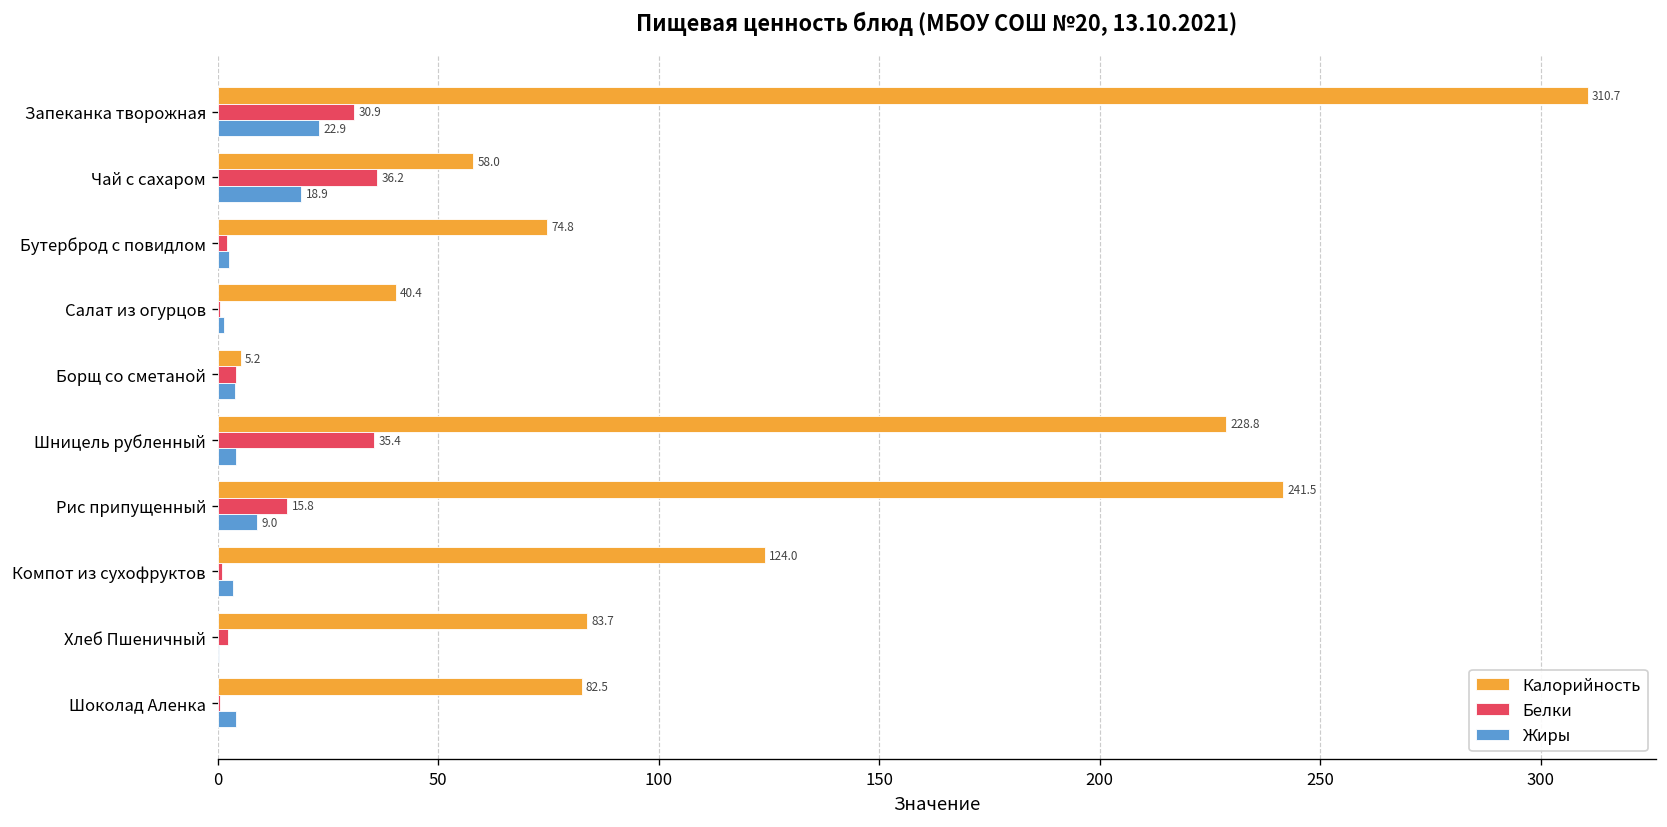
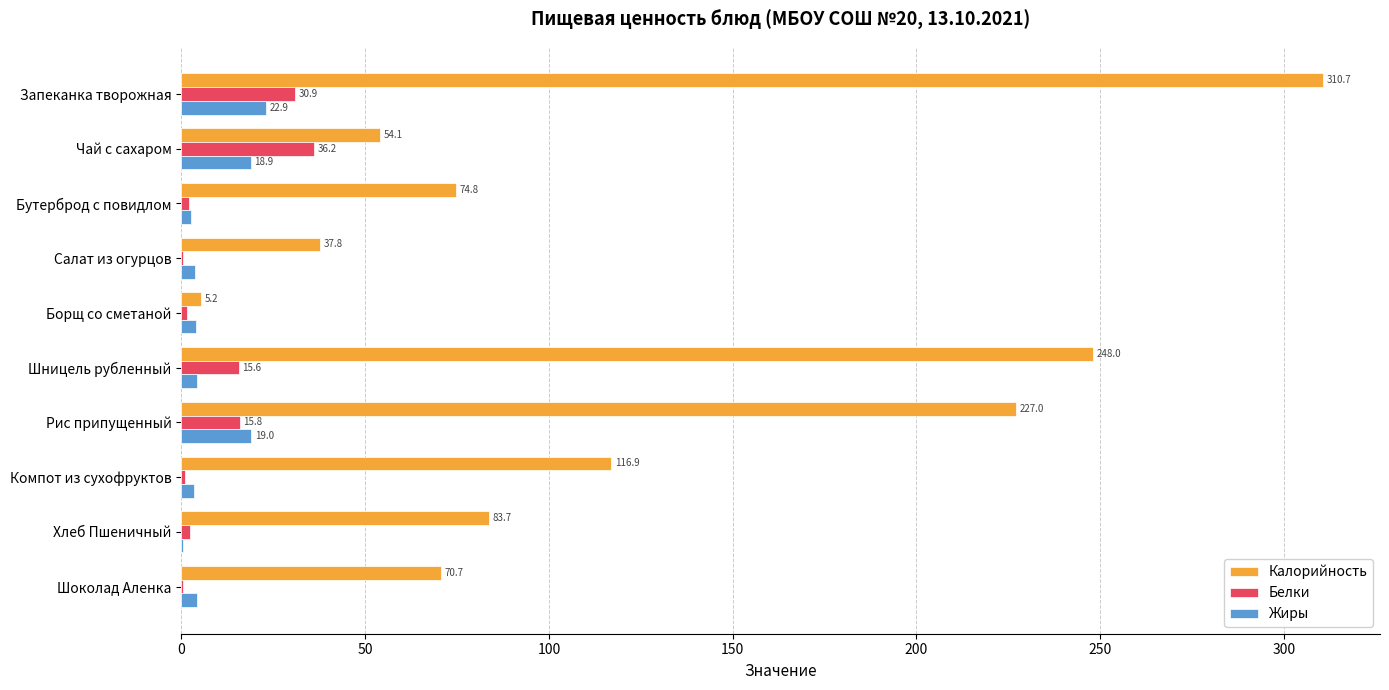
  {
    "Калорийность": {
      "Запеканка творожная": 310.7,
-     "Чай с сахаром": 58.0,
+     "Чай с сахаром": 54.1,
      "Бутерброд с повидлом": 74.8,
-     "Салат из огурцов": 40.4,
+     "Салат из огурцов": 37.8,
      "Борщ со сметаной": 5.2,
-     "Шницель рубленный": 228.8,
-     "Рис припущенный": 241.5,
-     "Компот из сухофруктов": 124.0,
+     "Шницель рубленный": 248.0,
+     "Рис припущенный": 227.0,
+     "Компот из сухофруктов": 116.9,
      "Хлеб Пшеничный": 83.7,
-     "Шоколад Аленка": 82.5
+     "Шоколад Аленка": 70.7
    },
    "Белки": {
      "Запеканка творожная": 30.9,
      "Чай с сахаром": 36.2,
-     "Борщ со сметаной": 4,
-     "Шницель рубленный": 35.4,
+     "Борщ со сметаной": 1,
+     "Шницель рубленный": 15.6,
      "Рис припущенный": 15.8
    },
    "Жиры": {
      "Запеканка творожная": 22.9,
      "Чай с сахаром": 18.9,
-     "Салат из огурцов": 1,
-     "Рис припущенный": 9.0
+     "Салат из огурцов": 4,
+     "Рис припущенный": 19.0
    }
  }
